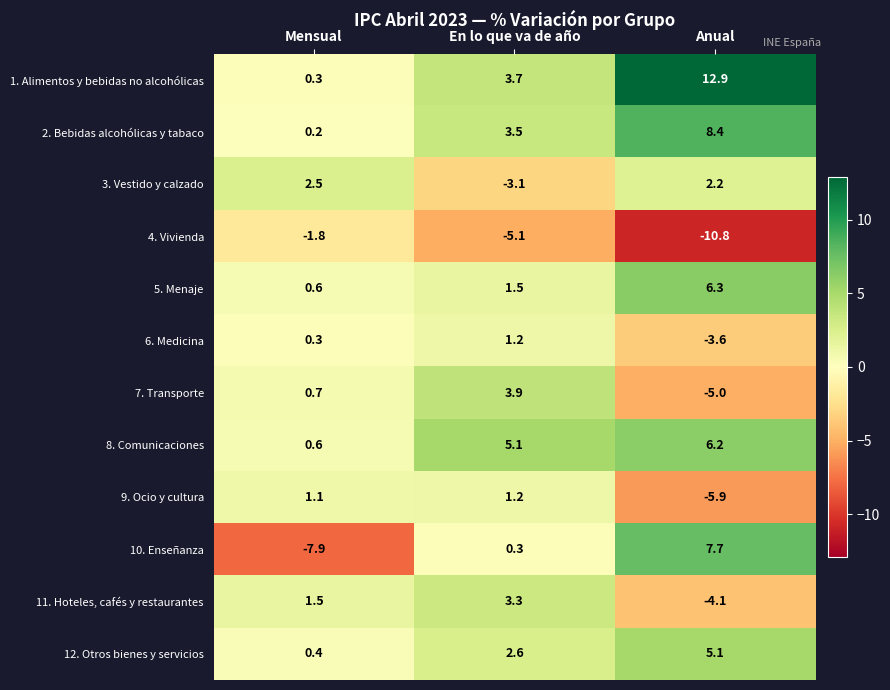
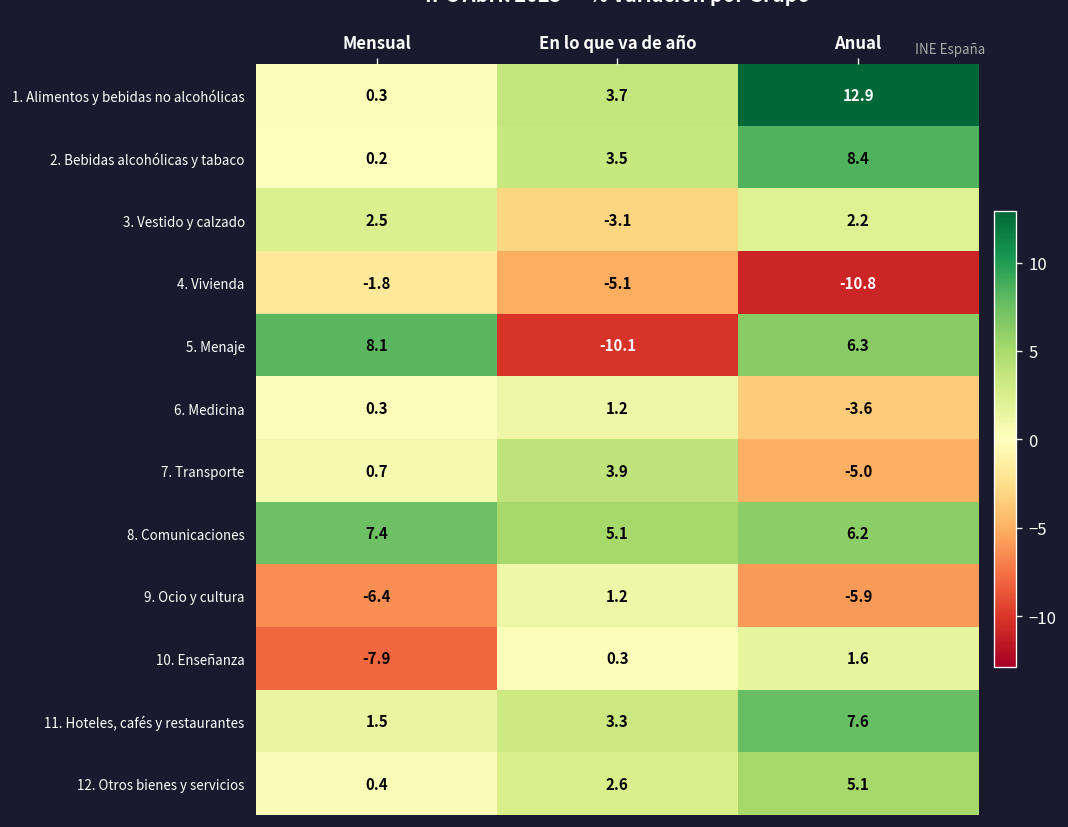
  {
    "1. Alimentos y bebidas no alcohólicas": {
      "Mensual": 0.3,
      "En lo que va de año": 3.7,
      "Anual": 12.9
    },
    "2. Bebidas alcohólicas y tabaco": {
      "Mensual": 0.2,
      "En lo que va de año": 3.5,
      "Anual": 8.4
    },
    "3. Vestido y calzado": {
      "Mensual": 2.5,
      "En lo que va de año": -3.1,
      "Anual": 2.2
    },
    "4. Vivienda": {
      "Mensual": -1.8,
      "En lo que va de año": -5.1,
      "Anual": -10.8
    },
    "5. Menaje": {
-     "Mensual": 0.6,
-     "En lo que va de año": 1.5,
+     "Mensual": 8.1,
+     "En lo que va de año": -10.1,
      "Anual": 6.3
    },
    "6. Medicina": {
      "Mensual": 0.3,
      "En lo que va de año": 1.2,
      "Anual": -3.6
    },
    "7. Transporte": {
      "Mensual": 0.7,
      "En lo que va de año": 3.9,
      "Anual": -5.0
    },
    "8. Comunicaciones": {
-     "Mensual": 0.6,
+     "Mensual": 7.4,
      "En lo que va de año": 5.1,
      "Anual": 6.2
    },
    "9. Ocio y cultura": {
-     "Mensual": 1.1,
+     "Mensual": -6.4,
      "En lo que va de año": 1.2,
      "Anual": -5.9
    },
    "10. Enseñanza": {
      "Mensual": -7.9,
      "En lo que va de año": 0.3,
-     "Anual": 7.7
+     "Anual": 1.6
    },
    "11. Hoteles, cafés y restaurantes": {
      "Mensual": 1.5,
      "En lo que va de año": 3.3,
-     "Anual": -4.1
+     "Anual": 7.6
    },
    "12. Otros bienes y servicios": {
      "Mensual": 0.4,
      "En lo que va de año": 2.6,
      "Anual": 5.1
    }
  }
